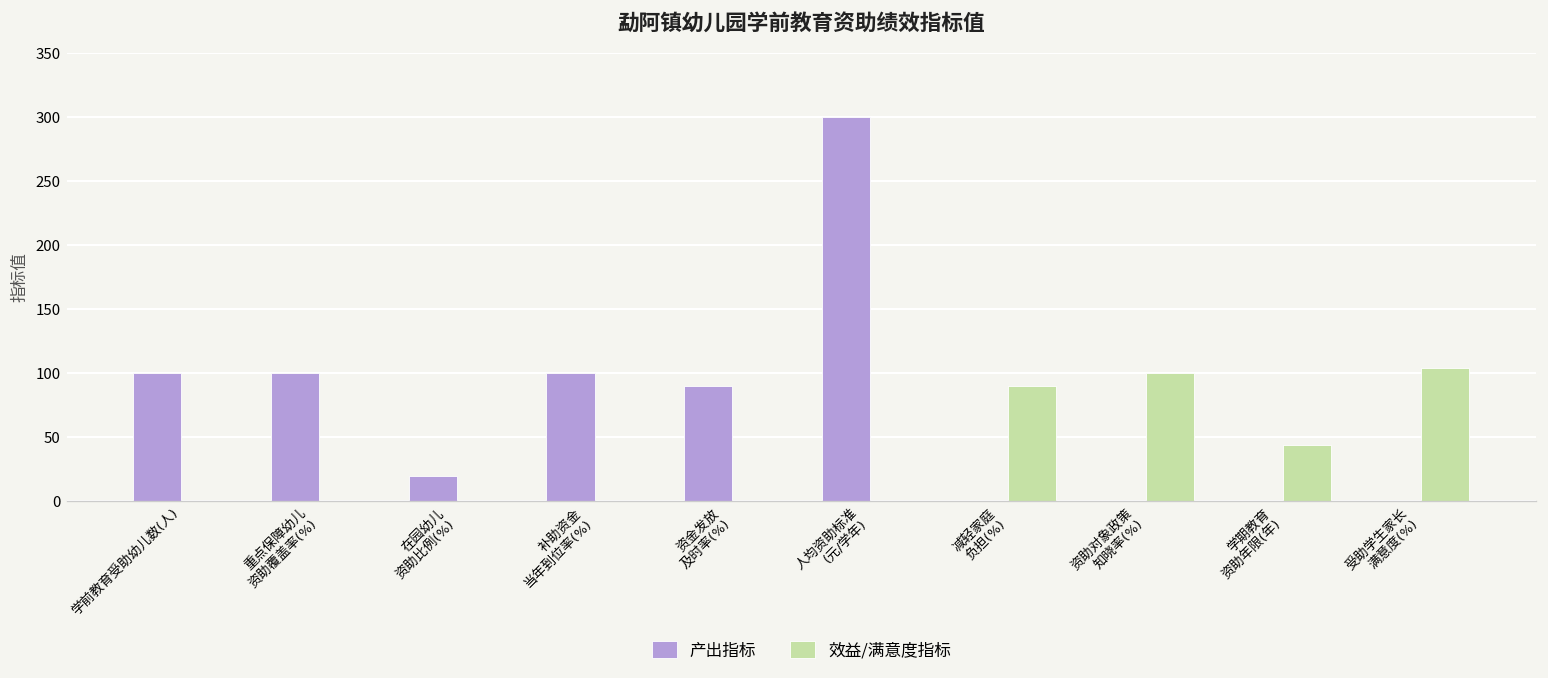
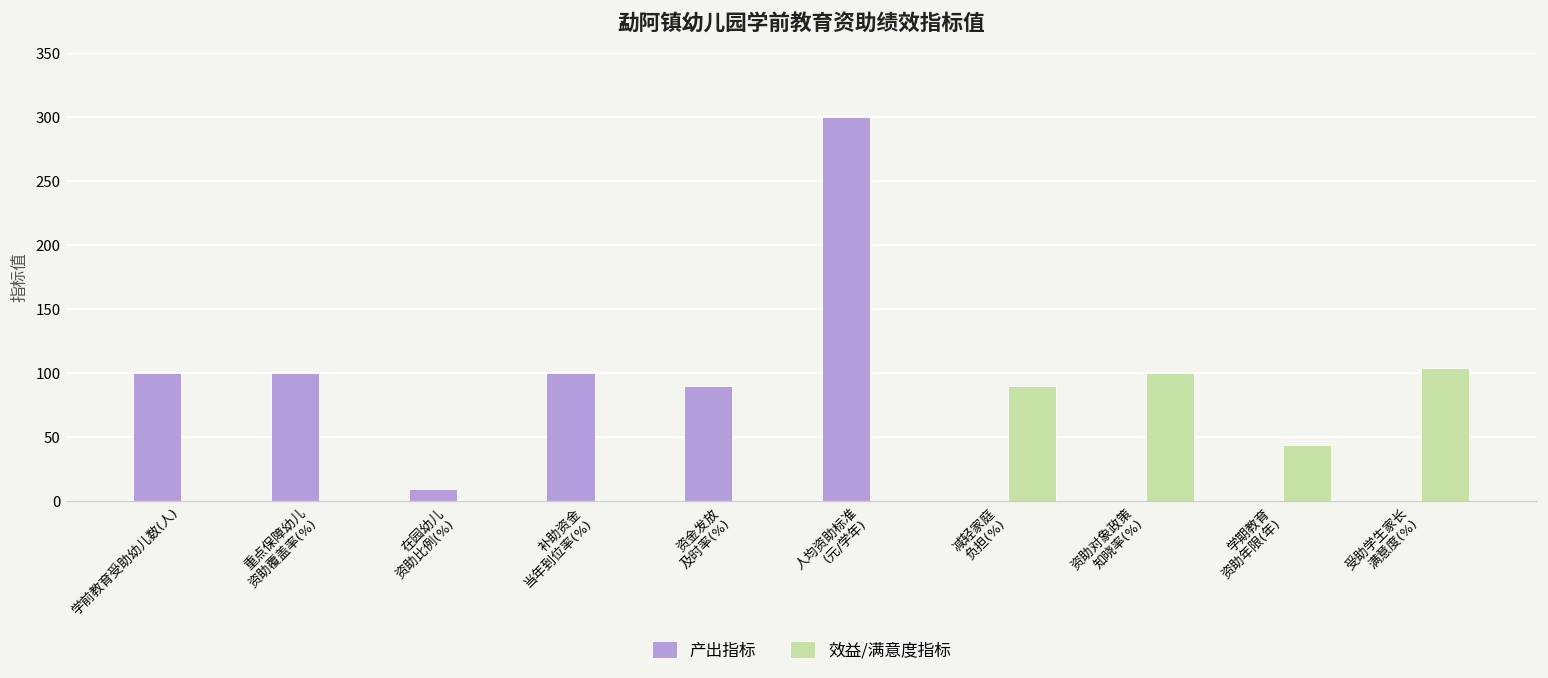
  {
    "产出指标": {
      "学前教育受助幼儿数(人)": 100,
      "重点保障幼儿 资助覆盖率(%)": 100,
-     "在园幼儿 资助比例(%)": 19,
+     "在园幼儿 资助比例(%)": 9,
      "补助资金 当年到位率(%)": 100,
      "资金发放 及时率(%)": 90,
      "人均资助标准 (元/学年)": 300,
      "减轻家庭 负担(%)": 0,
      "资助对象政策 知晓率(%)": 0,
      "学期教育 资助年限(年)": 0,
      "受助学生家长 满意度(%)": 0
    },
    "效益/满意度指标": {
      "学前教育受助幼儿数(人)": 0,
      "重点保障幼儿 资助覆盖率(%)": 0,
      "在园幼儿 资助比例(%)": 0,
      "补助资金 当年到位率(%)": 0,
      "资金发放 及时率(%)": 0,
      "人均资助标准 (元/学年)": 0,
      "减轻家庭 负担(%)": 90,
      "资助对象政策 知晓率(%)": 100,
      "学期教育 资助年限(年)": 44,
      "受助学生家长 满意度(%)": 104
    }
  }
